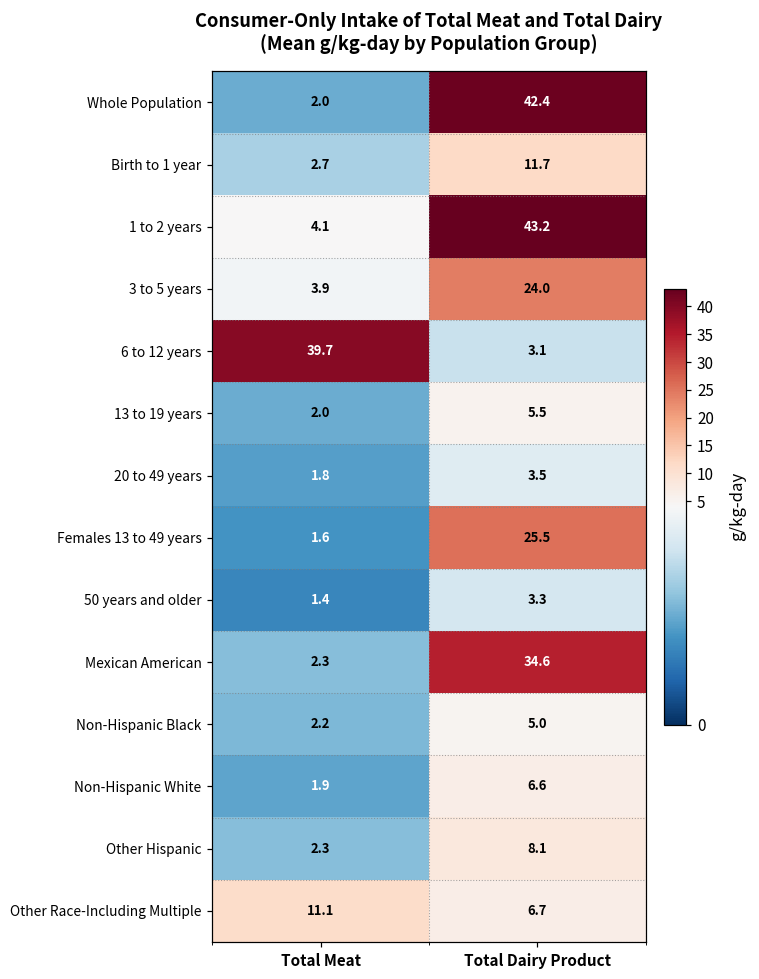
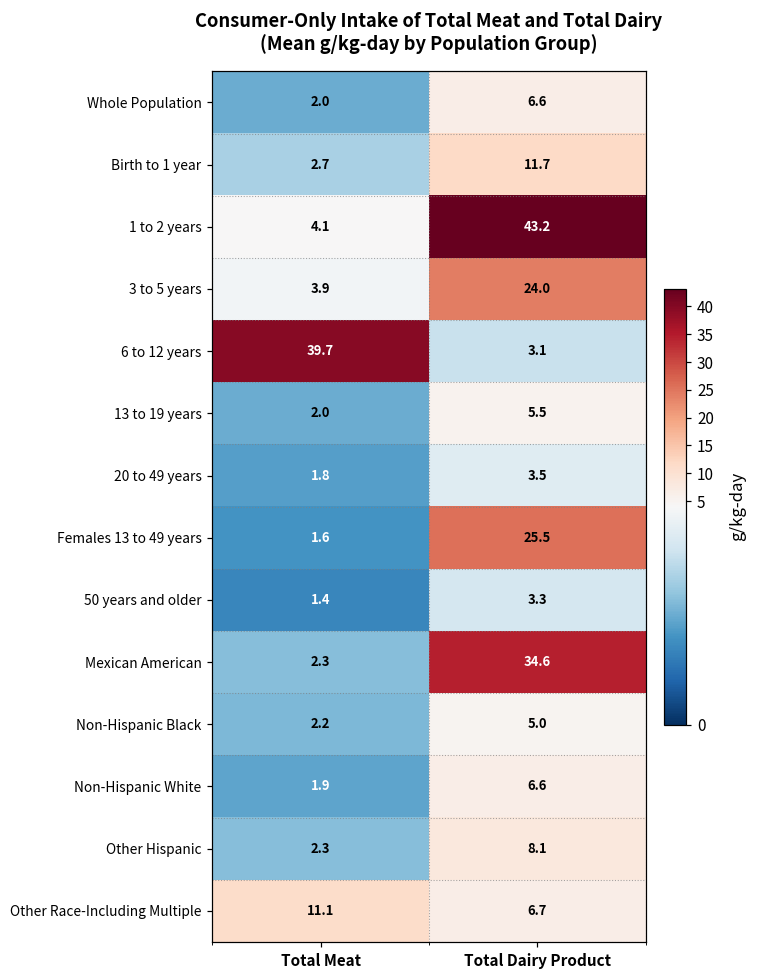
  {
    "Whole Population": {
      "Total Meat": 2.0,
-     "Total Dairy Product": 42.4
+     "Total Dairy Product": 6.6
    },
    "Birth to 1 year": {
      "Total Meat": 2.7,
      "Total Dairy Product": 11.7
    },
    "1 to 2 years": {
      "Total Meat": 4.1,
      "Total Dairy Product": 43.2
    },
    "3 to 5 years": {
      "Total Meat": 3.9,
      "Total Dairy Product": 24.0
    },
    "6 to 12 years": {
      "Total Meat": 39.7,
      "Total Dairy Product": 3.1
    },
    "13 to 19 years": {
      "Total Meat": 2.0,
      "Total Dairy Product": 5.5
    },
    "20 to 49 years": {
      "Total Meat": 1.8,
      "Total Dairy Product": 3.5
    },
    "Females 13 to 49 years": {
      "Total Meat": 1.6,
      "Total Dairy Product": 25.5
    },
    "50 years and older": {
      "Total Meat": 1.4,
      "Total Dairy Product": 3.3
    },
    "Mexican American": {
      "Total Meat": 2.3,
      "Total Dairy Product": 34.6
    },
    "Non-Hispanic Black": {
      "Total Meat": 2.2,
      "Total Dairy Product": 5.0
    },
    "Non-Hispanic White": {
      "Total Meat": 1.9,
      "Total Dairy Product": 6.6
    },
    "Other Hispanic": {
      "Total Meat": 2.3,
      "Total Dairy Product": 8.1
    },
    "Other Race-Including Multiple": {
      "Total Meat": 11.1,
      "Total Dairy Product": 6.7
    }
  }
